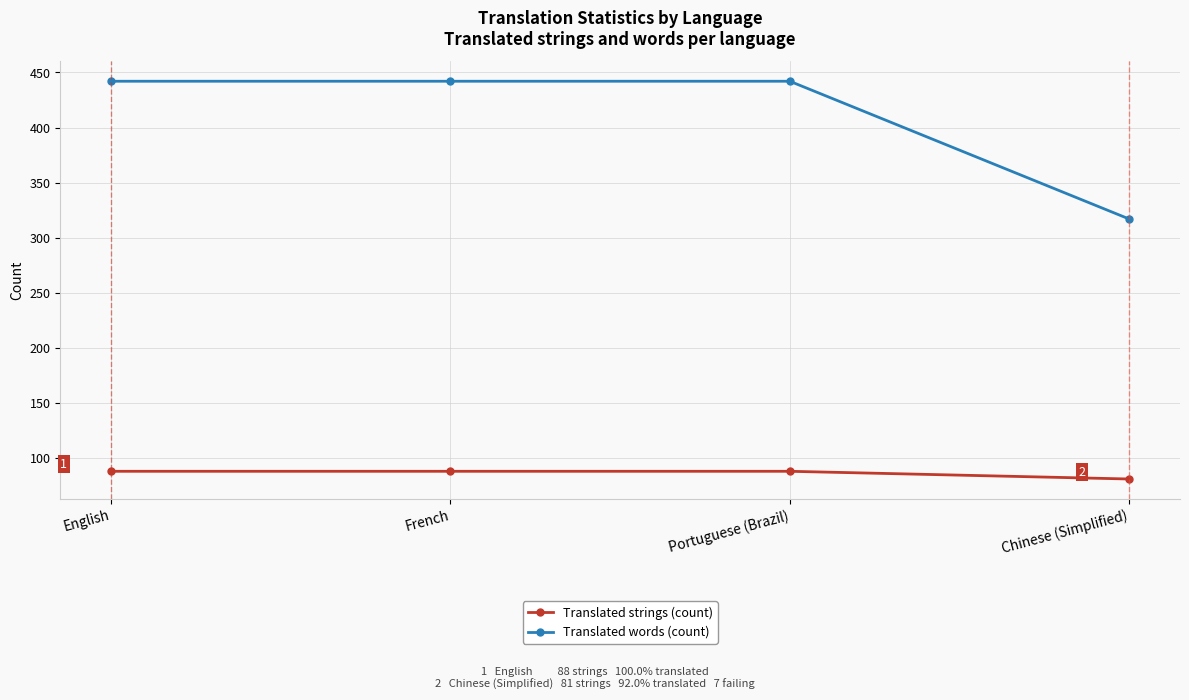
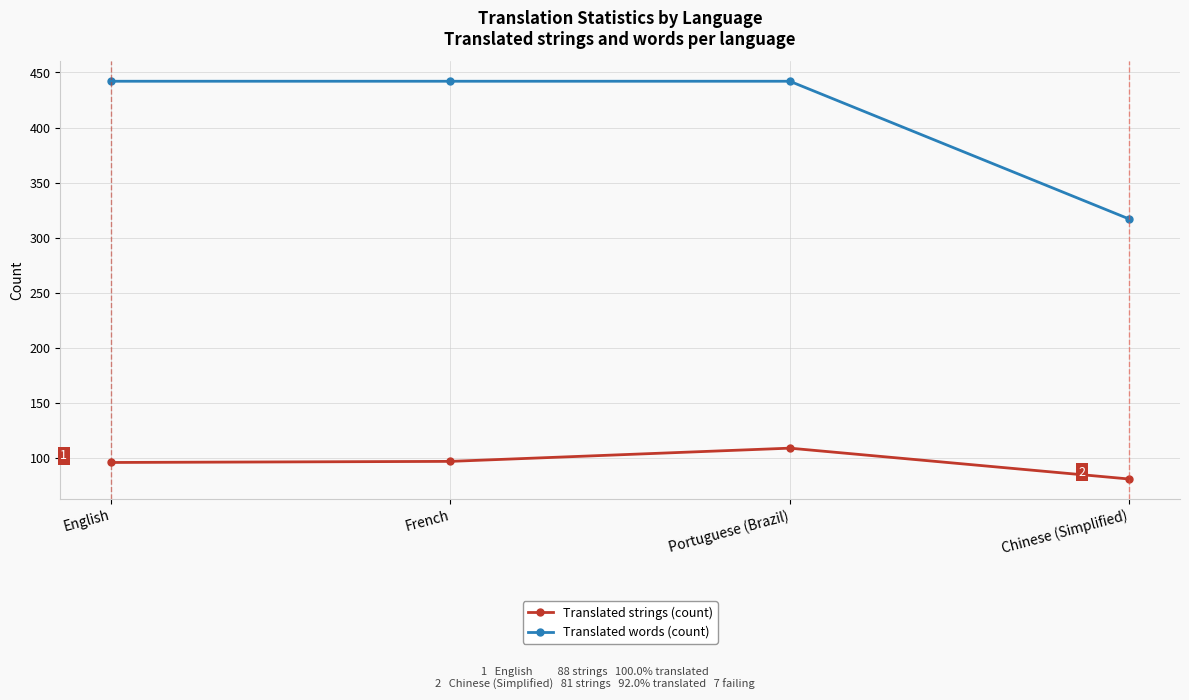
  {
    "Translated strings (count)": {
-     "English": 88,
-     "French": 88,
-     "Portuguese (Brazil)": 88,
+     "English": 96,
+     "French": 97,
+     "Portuguese (Brazil)": 109,
      "Chinese (Simplified)": 81
    },
    "Translated words (count)": {
      "English": 442,
      "French": 442,
      "Portuguese (Brazil)": 442,
      "Chinese (Simplified)": 317
    }
  }
